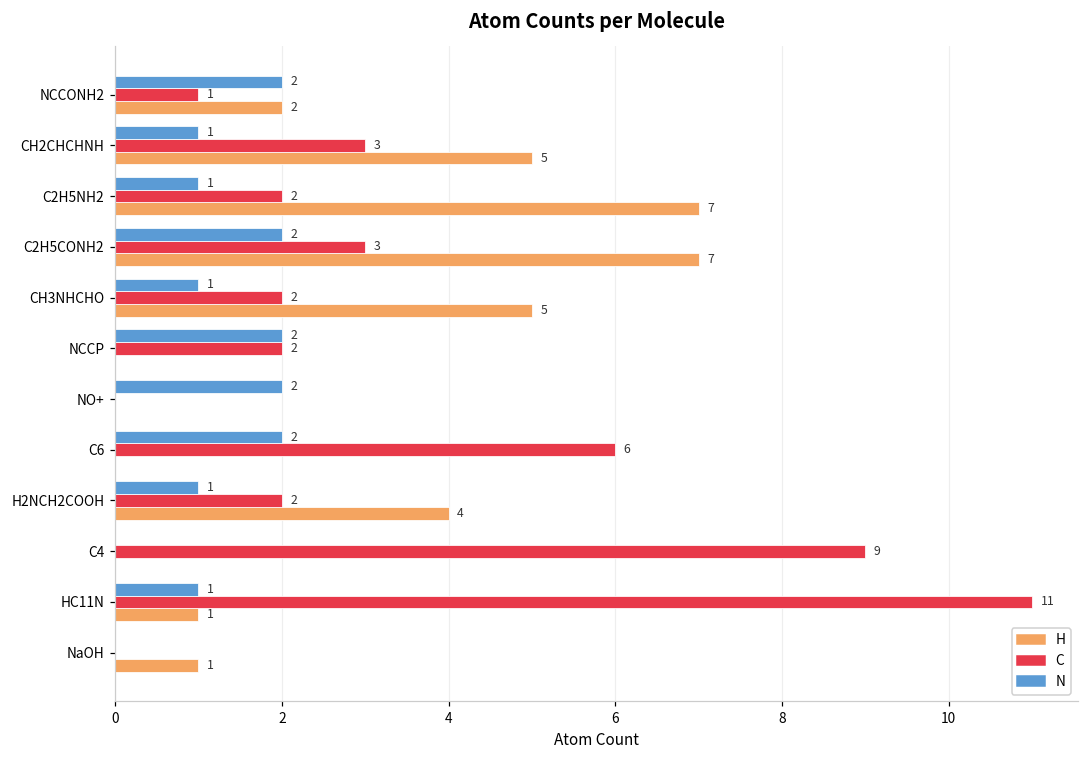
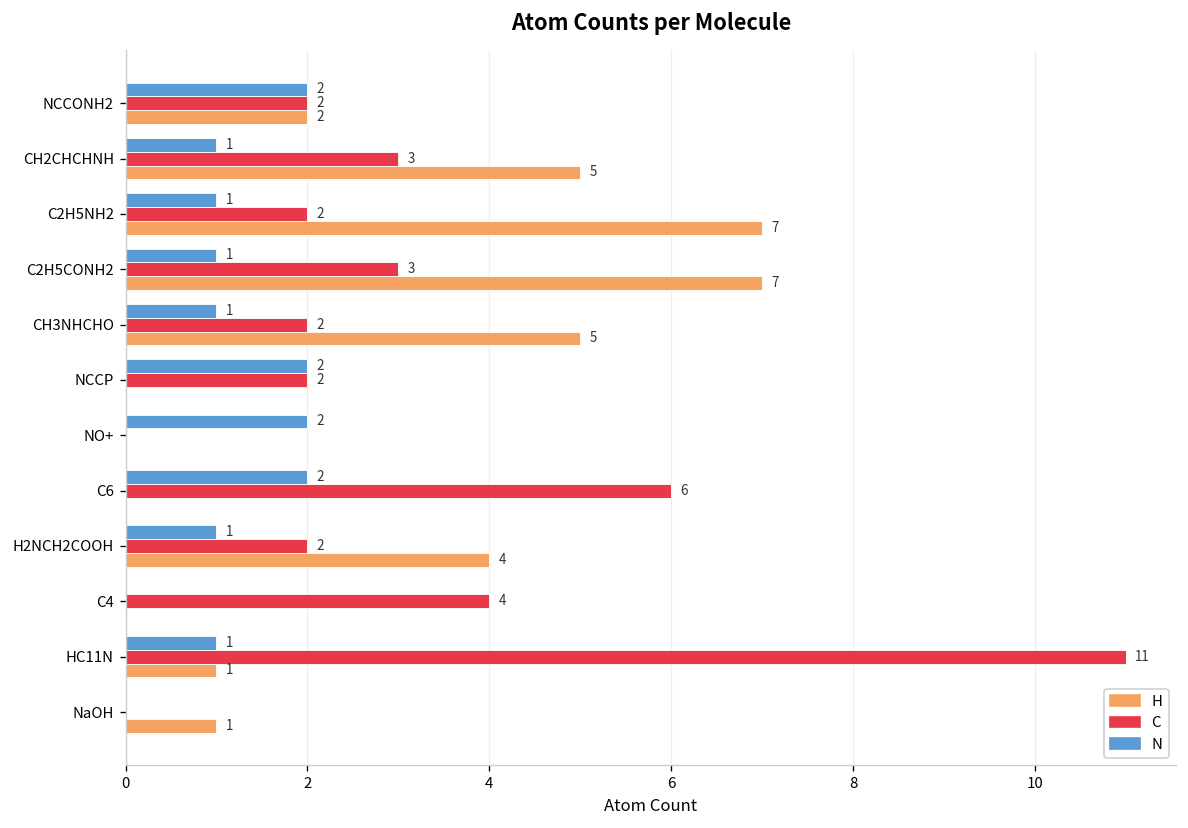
  {
    "H": {
      "NCCONH2": 2,
      "CH2CHCHNH": 5,
      "C2H5NH2": 7,
      "C2H5CONH2": 7,
      "CH3NHCHO": 5,
      "H2NCH2COOH": 4,
      "HC11N": 1,
      "NaOH": 1
    },
    "C": {
-     "NCCONH2": 1,
+     "NCCONH2": 2,
      "CH2CHCHNH": 3,
      "C2H5NH2": 2,
      "C2H5CONH2": 3,
      "CH3NHCHO": 2,
      "NCCP": 2,
      "C6": 6,
      "H2NCH2COOH": 2,
-     "C4": 9,
+     "C4": 4,
      "HC11N": 11
    },
    "N": {
      "NCCONH2": 2,
      "CH2CHCHNH": 1,
      "C2H5NH2": 1,
-     "C2H5CONH2": 2,
+     "C2H5CONH2": 1,
      "CH3NHCHO": 1,
      "NCCP": 2,
      "NO+": 2,
      "C6": 2,
      "H2NCH2COOH": 1,
      "HC11N": 1
    }
  }
